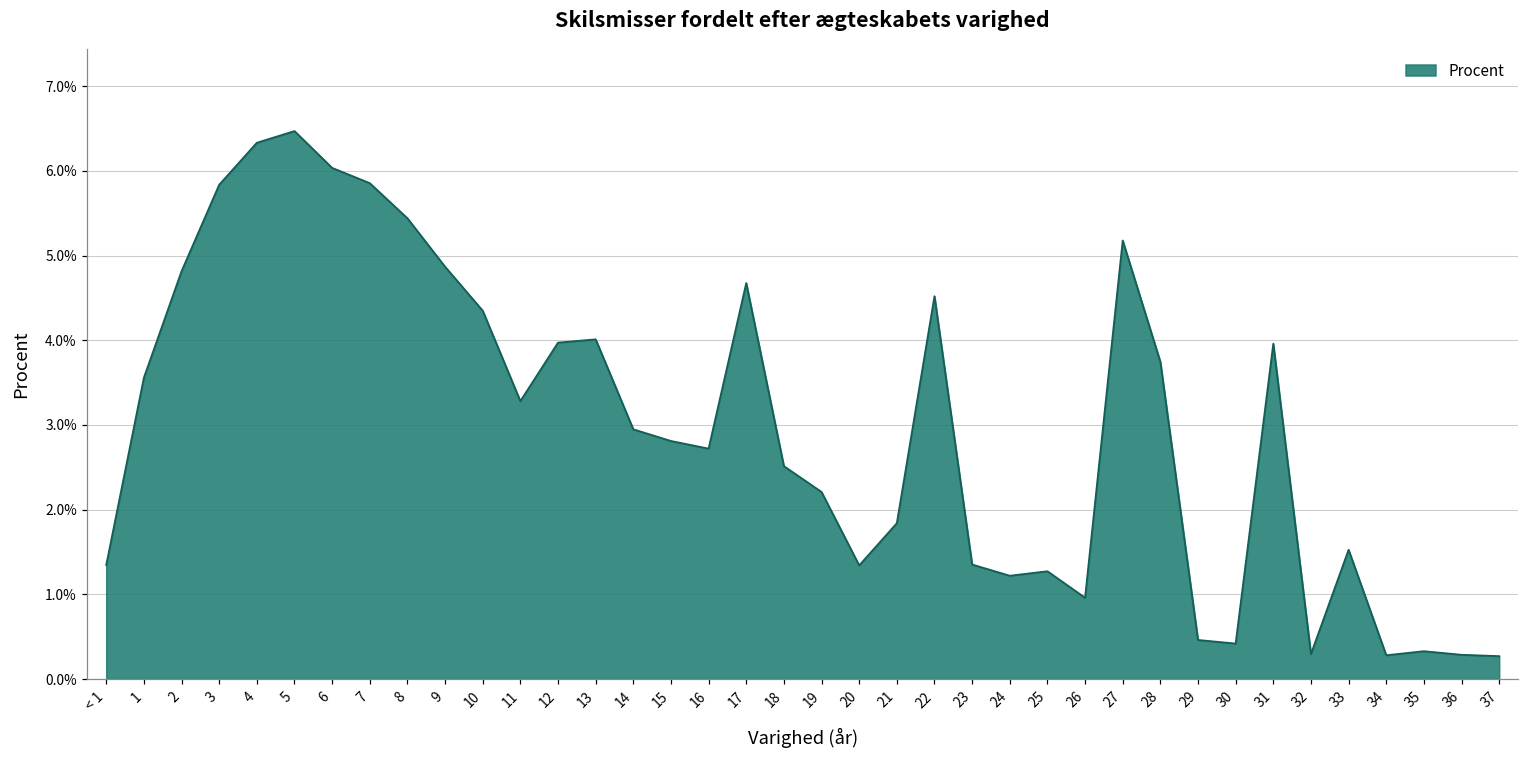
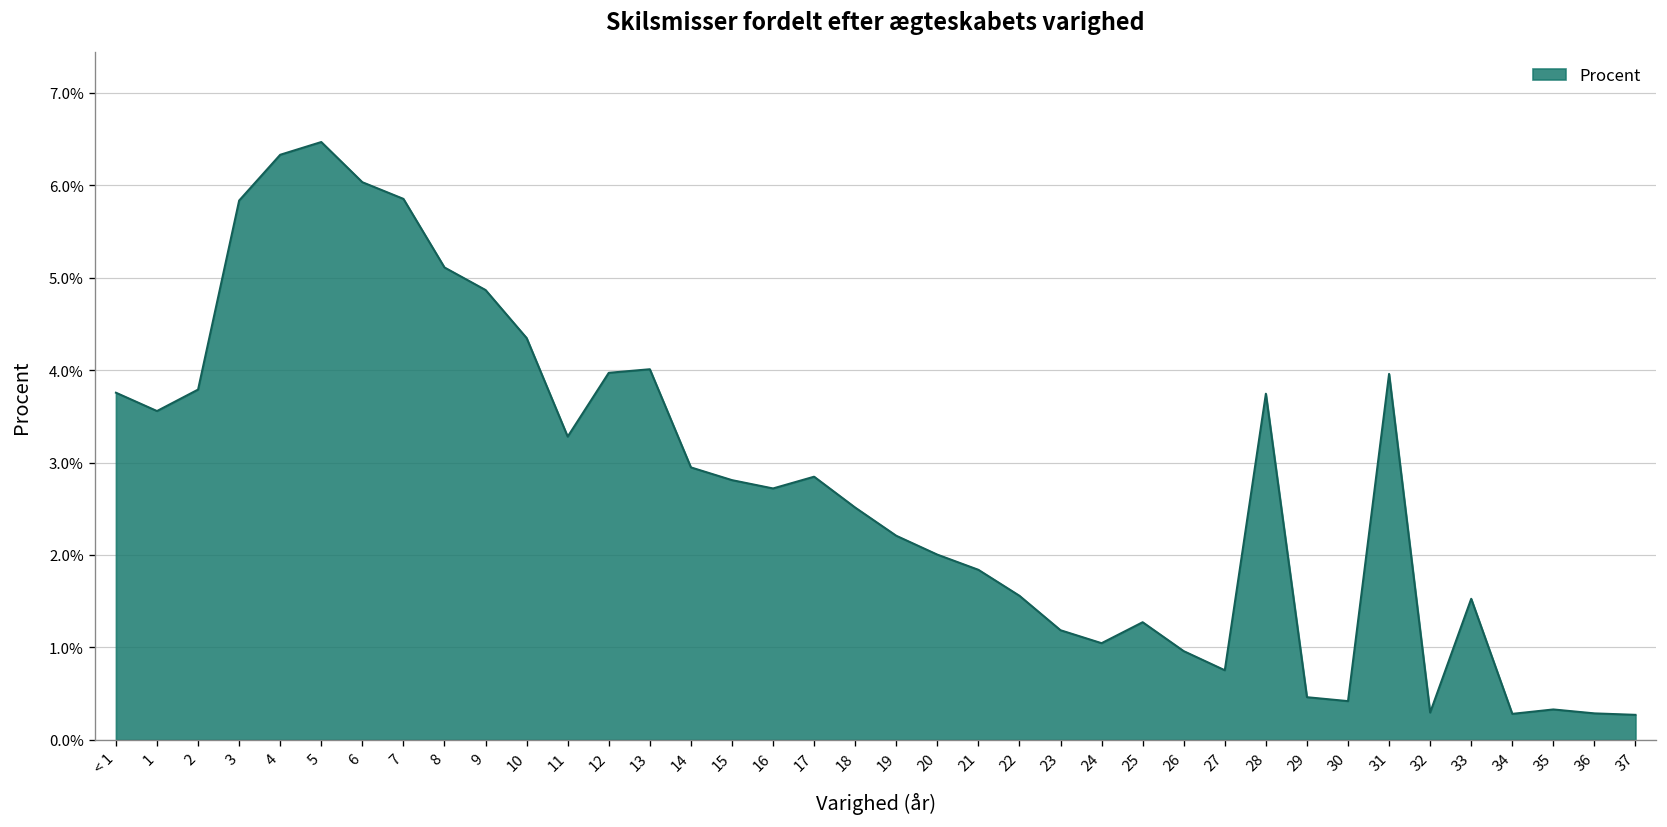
  {
-   "< 1": "1.3%",
+   "< 1": "3.8%",
    "1": "3.6%",
-   "2": "4.8%",
+   "2": "3.8%",
    "3": "5.8%",
    "4": "6.3%",
    "5": "6.5%",
    "6": "6.0%",
    "7": "5.9%",
-   "8": "5.4%",
+   "8": "5.1%",
    "9": "4.9%",
    "10": "4.3%",
    "11": "3.3%",
    "12": "4.0%",
    "13": "4.0%",
    "14": "2.9%",
    "15": "2.8%",
    "16": "2.7%",
-   "17": "4.7%",
+   "17": "2.8%",
    "18": "2.5%",
    "19": "2.2%",
-   "20": "1.3%",
+   "20": "2.0%",
    "21": "1.8%",
-   "22": "4.5%",
-   "23": "1.4%",
-   "24": "1.2%",
+   "22": "1.6%",
+   "23": "1.2%",
+   "24": "1.0%",
    "25": "1.3%",
    "26": "1.0%",
-   "27": "5.2%",
+   "27": "0.8%",
    "28": "3.7%",
    "29": "0.5%",
    "30": "0.4%",
    "31": "4.0%",
    "32": "0.3%",
    "33": "1.5%",
    "34": "0.3%",
    "35": "0.3%",
    "36": "0.3%",
    "37": "0.3%"
  }
